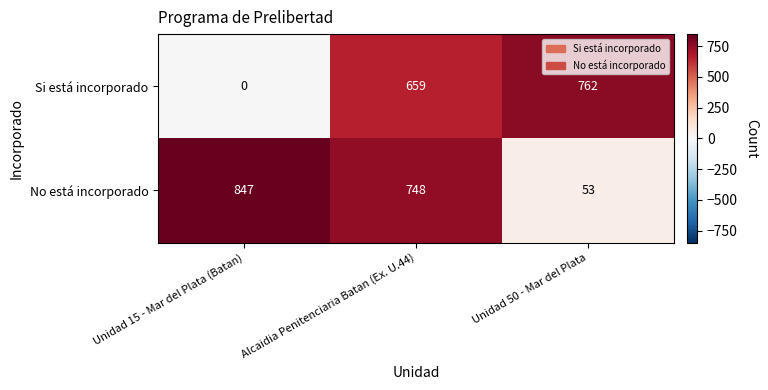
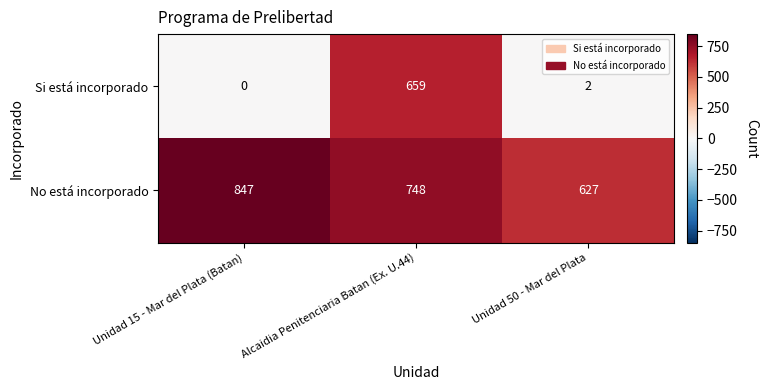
  {
    "Si está incorporado": {
      "Unidad 15 - Mar del Plata (Batan)": 0,
      "Alcaidia Penitenciaria Batan (Ex. U.44)": 659,
-     "Unidad 50 - Mar del Plata": 762
+     "Unidad 50 - Mar del Plata": 2
    },
    "No está incorporado": {
      "Unidad 15 - Mar del Plata (Batan)": 847,
      "Alcaidia Penitenciaria Batan (Ex. U.44)": 748,
-     "Unidad 50 - Mar del Plata": 53
+     "Unidad 50 - Mar del Plata": 627
    }
  }
